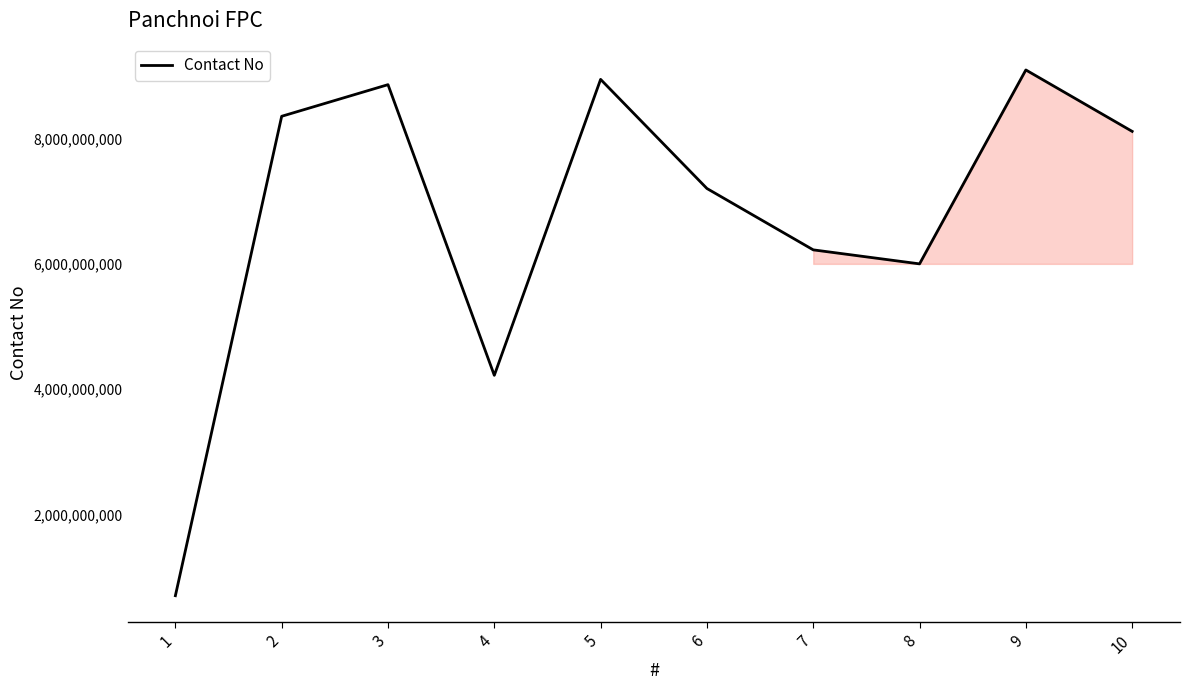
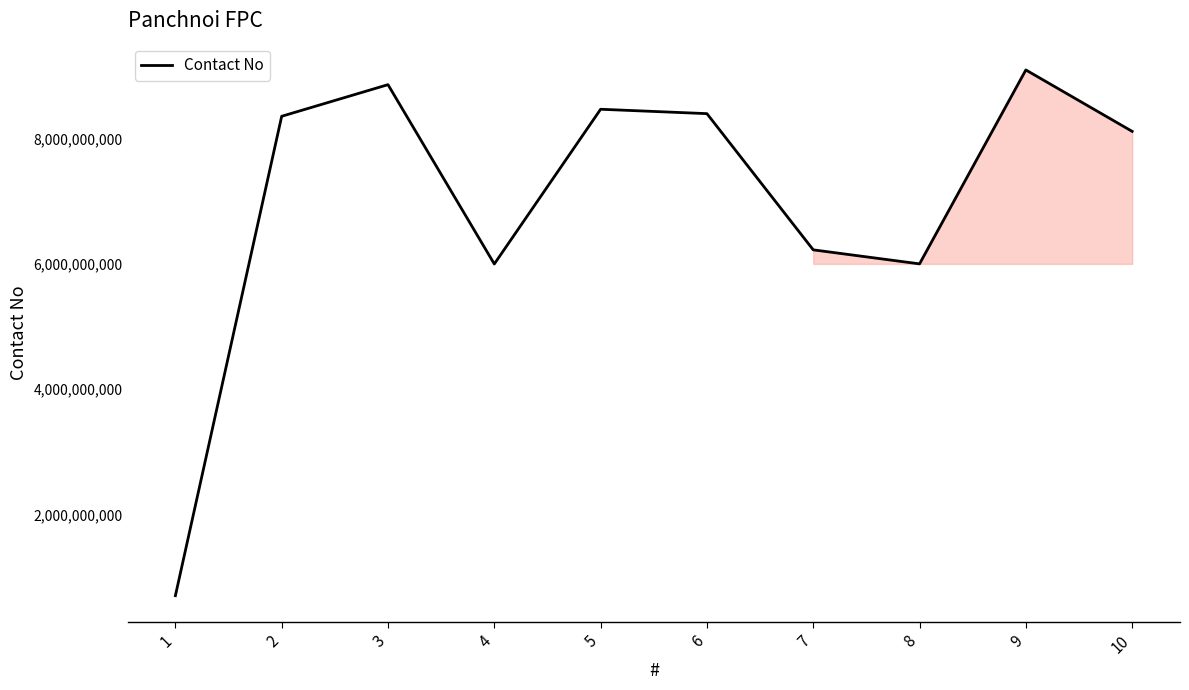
  {
    "Contact No": {
      "1": "700,000,000",
      "2": "8,400,000,000",
      "3": "8,900,000,000",
-     "4": "4,200,000,000",
-     "5": "9,000,000,000",
-     "6": "7,200,000,000"
+     "4": "6,000,000,000",
+     "5": "8,500,000,000",
+     "6": "8,400,000,000"
    }
  }
